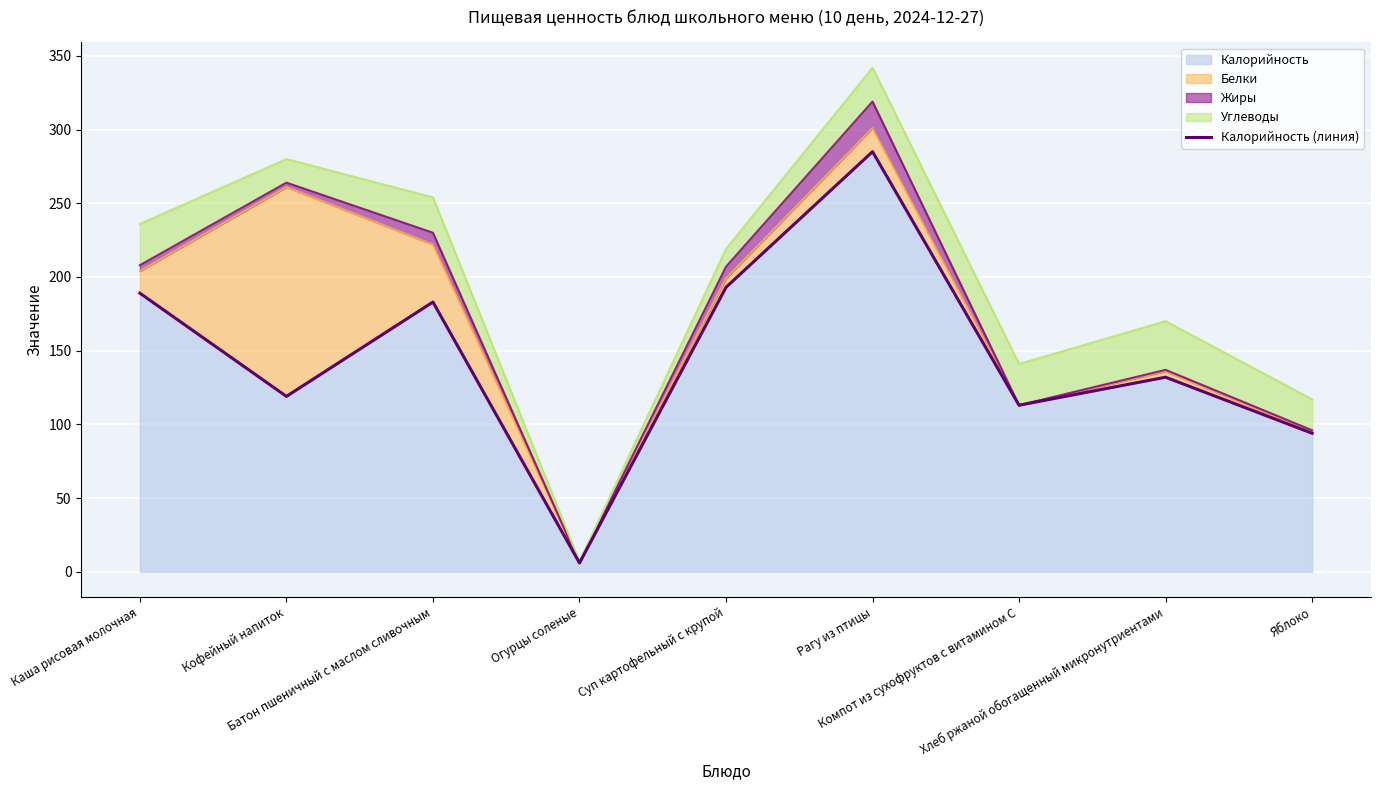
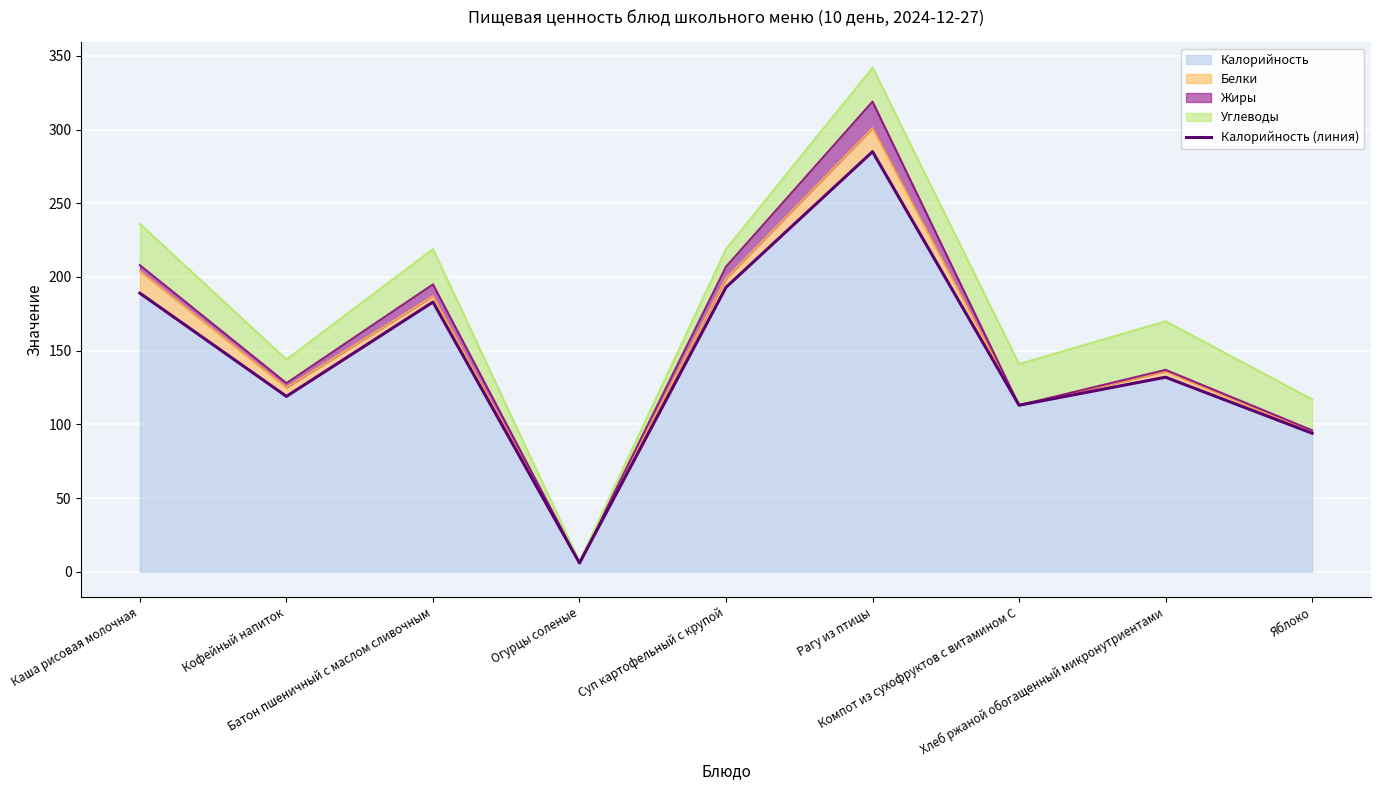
  {
    "Калорийность": {
      "Каша рисовая молочная": 189,
      "Кофейный напиток": 119,
      "Батон пшеничный с маслом сливочным": 183,
      "Суп картофельный с крупой": 193,
      "Рагу из птицы": 285,
      "Хлеб ржаной обогащенный микронутриентами": 132
    },
    "Белки": {
      "Каша рисовая молочная": 15,
-     "Кофейный напиток": 142,
-     "Батон пшеничный с маслом сливочным": 39,
+     "Кофейный напиток": 6,
+     "Батон пшеничный с маслом сливочным": 4,
      "Суп картофельный с крупой": 6,
      "Рагу из птицы": 16
    },
    "Жиры": {
      "Каша рисовая молочная": 4,
      "Кофейный напиток": 3,
      "Батон пшеничный с маслом сливочным": 8,
      "Суп картофельный с крупой": 8,
      "Рагу из птицы": 18
    },
    "Углеводы": {
      "Каша рисовая молочная": 28,
      "Кофейный напиток": 16,
      "Батон пшеничный с маслом сливочным": 24,
      "Суп картофельный с крупой": 12,
      "Рагу из птицы": 23,
      "Компот из сухофруктов с витамином С": 28,
      "Хлеб ржаной обогащенный микронутриентами": 33,
      "Яблоко": 21
    }
  }
